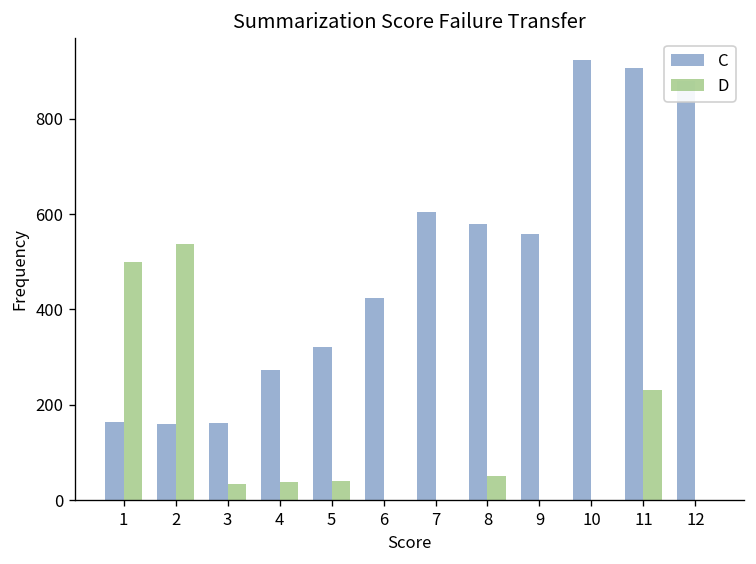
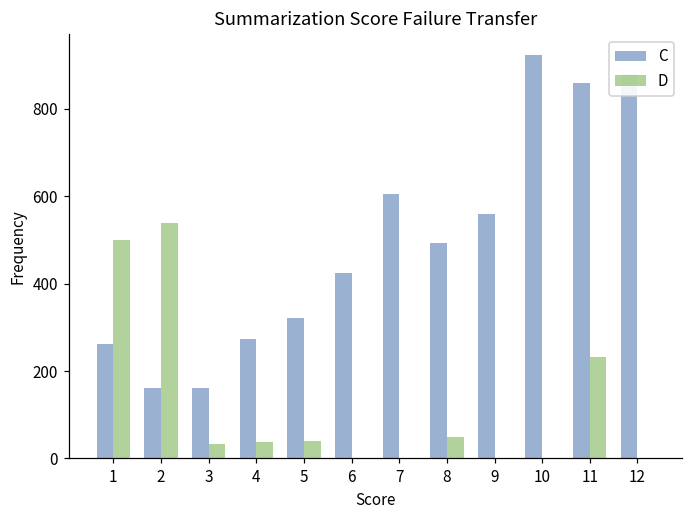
  {
    "C": {
-     "1": 160,
+     "1": 260,
      "2": 160,
      "3": 160,
      "4": 270,
      "5": 320,
      "6": 420,
      "7": 610,
-     "8": 580,
+     "8": 490,
      "9": 560,
      "10": 920,
-     "11": 910
+     "11": 860
    },
    "D": {
      "1": 500,
      "2": 540,
      "3": 30,
      "4": 40,
      "5": 40,
      "6": 0,
      "7": 0,
      "8": 50,
      "9": 0,
      "10": 0,
      "11": 230,
      "12": 0
    }
  }
